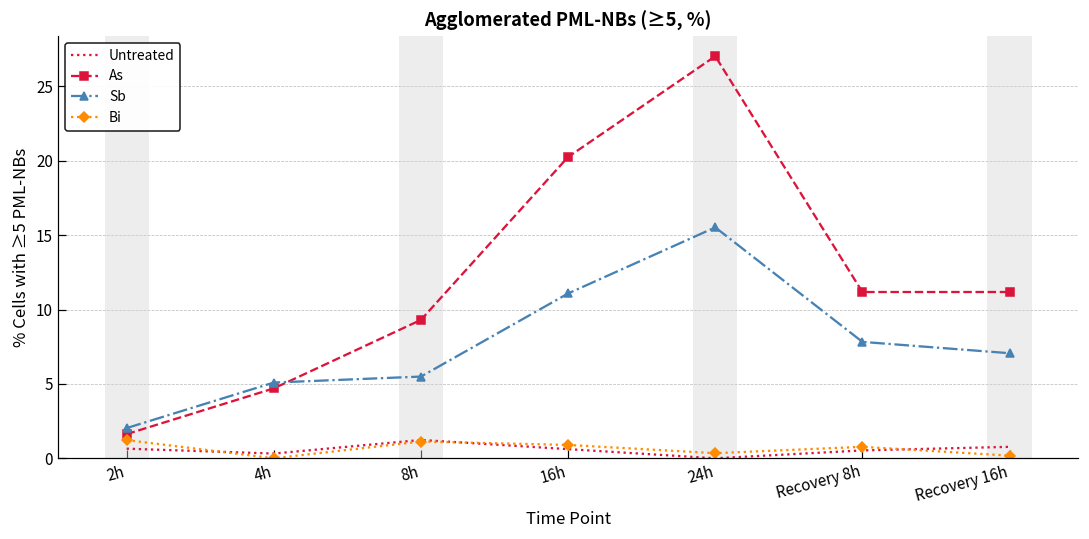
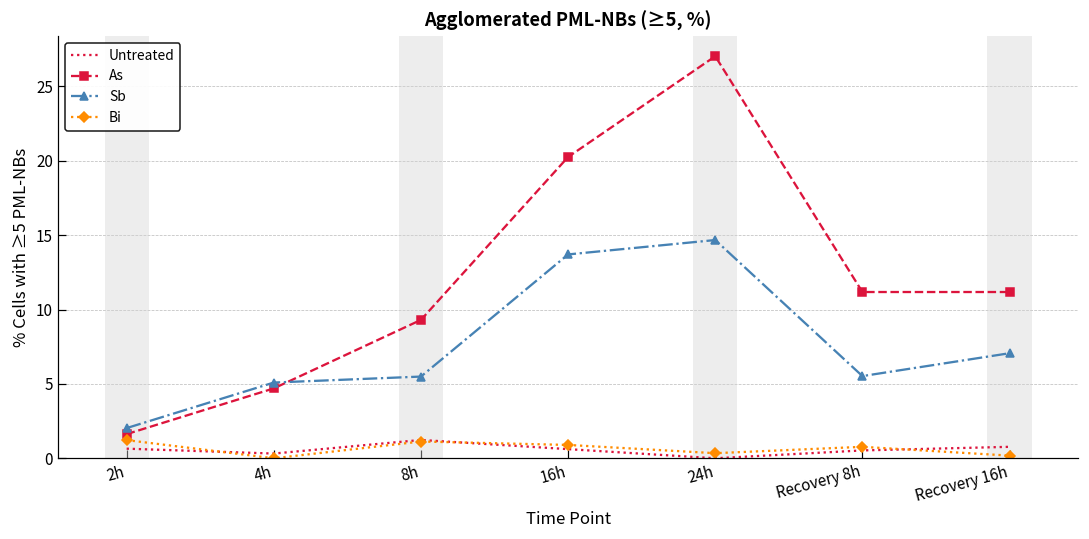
  {
    "Sb": {
      "2h": 2.0,
      "4h": 5.1,
      "8h": 5.5,
-     "16h": 11.1,
-     "24h": 15.5,
-     "Recovery 8h": 7.8,
+     "16h": 13.7,
+     "24h": 14.7,
+     "Recovery 8h": 5.5,
      "Recovery 16h": 7.1
    },
    "Bi": {
      "2h": 1.2,
      "4h": 0.0,
      "16h": 0.9,
      "24h": 0.3,
      "Recovery 8h": 0.8,
      "Recovery 16h": 0.2
    }
  }
